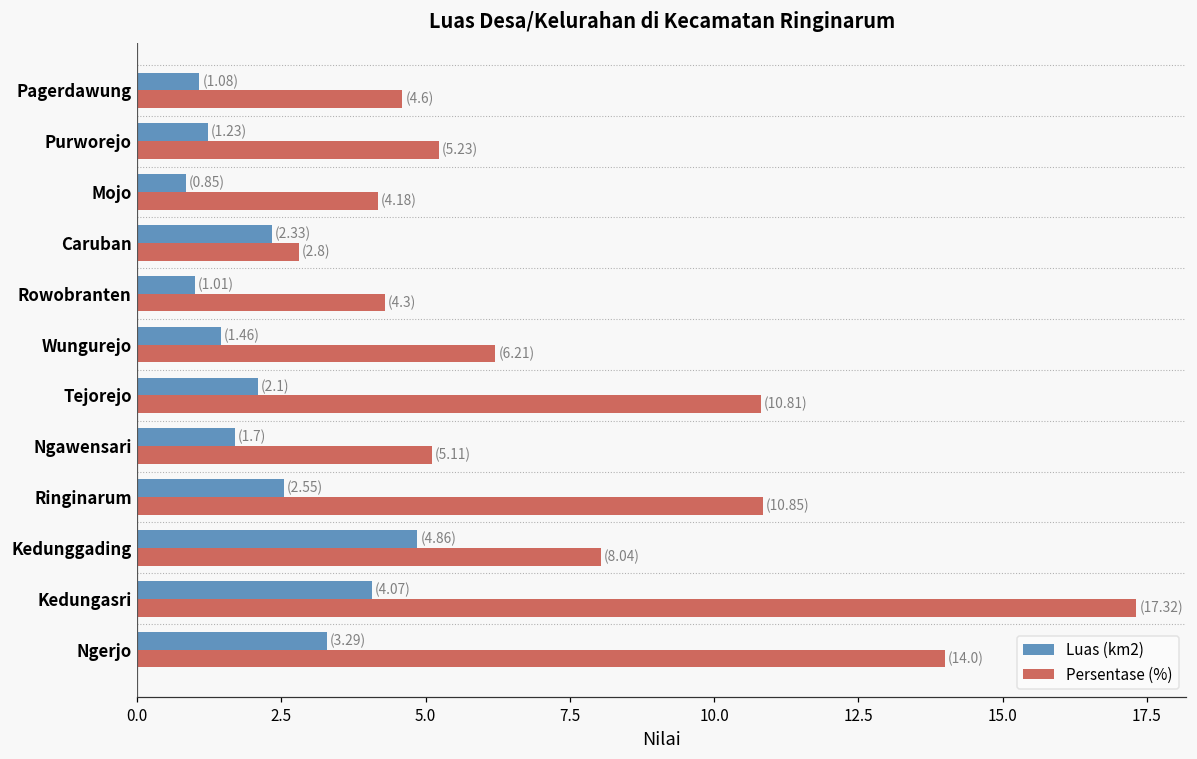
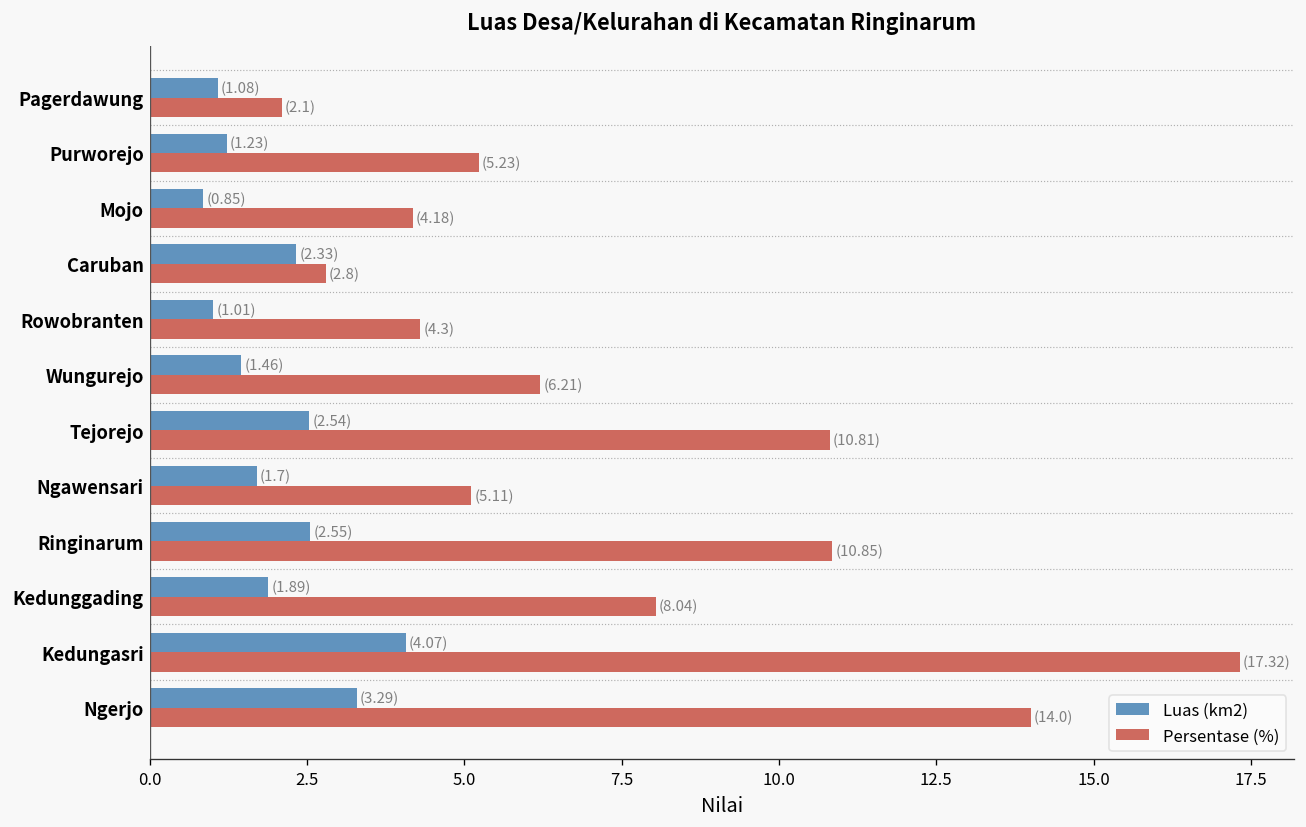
  {
    "Luas (km2)": {
      "Pagerdawung": "(1.08)",
      "Purworejo": "(1.23)",
      "Mojo": "(0.85)",
      "Caruban": "(2.33)",
      "Rowobranten": "(1.01)",
      "Wungurejo": "(1.46)",
-     "Tejorejo": "(2.1)",
+     "Tejorejo": "(2.54)",
      "Ngawensari": "(1.7)",
      "Ringinarum": "(2.55)",
-     "Kedunggading": "(4.86)",
+     "Kedunggading": "(1.89)",
      "Kedungasri": "(4.07)",
      "Ngerjo": "(3.29)"
    },
    "Persentase (%)": {
-     "Pagerdawung": "(4.6)",
+     "Pagerdawung": "(2.1)",
      "Purworejo": "(5.23)",
      "Mojo": "(4.18)",
      "Caruban": "(2.8)",
      "Rowobranten": "(4.3)",
      "Wungurejo": "(6.21)",
      "Tejorejo": "(10.81)",
      "Ngawensari": "(5.11)",
      "Ringinarum": "(10.85)",
      "Kedunggading": "(8.04)",
      "Kedungasri": "(17.32)",
      "Ngerjo": "(14.0)"
    }
  }
